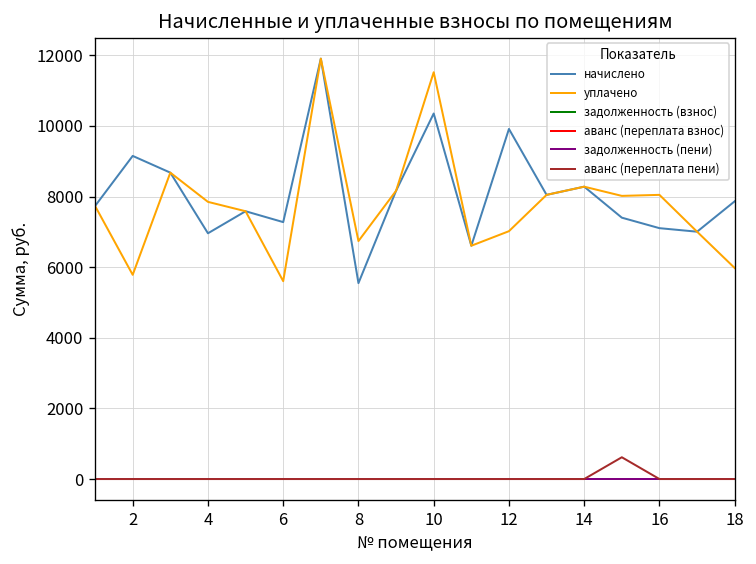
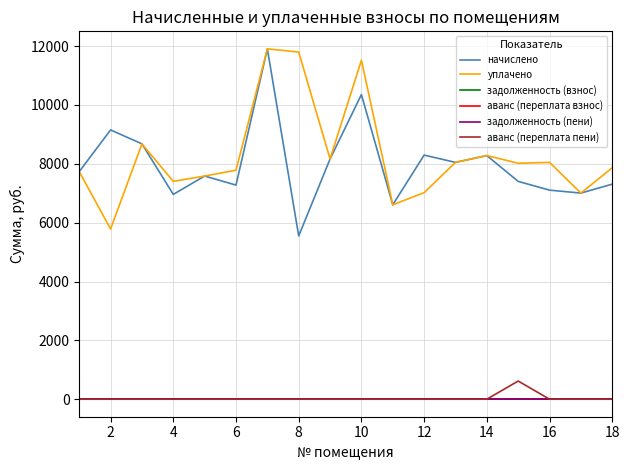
  {
    "начислено": {
      "2": 9200,
      "4": 7000,
      "6": 7300,
      "8": 5500,
      "10": 10400,
-     "12": 9900,
+     "12": 8300,
      "16": 7100,
-     "18": 7900
+     "18": 7300
    },
    "уплачено": {
      "2": 5800,
-     "4": 7800,
-     "6": 5600,
-     "8": 6700,
+     "4": 7400,
+     "6": 7800,
+     "8": 11800,
      "10": 11500,
      "12": 7000,
      "16": 8000,
-     "18": 6000
+     "18": 7900
    }
  }
